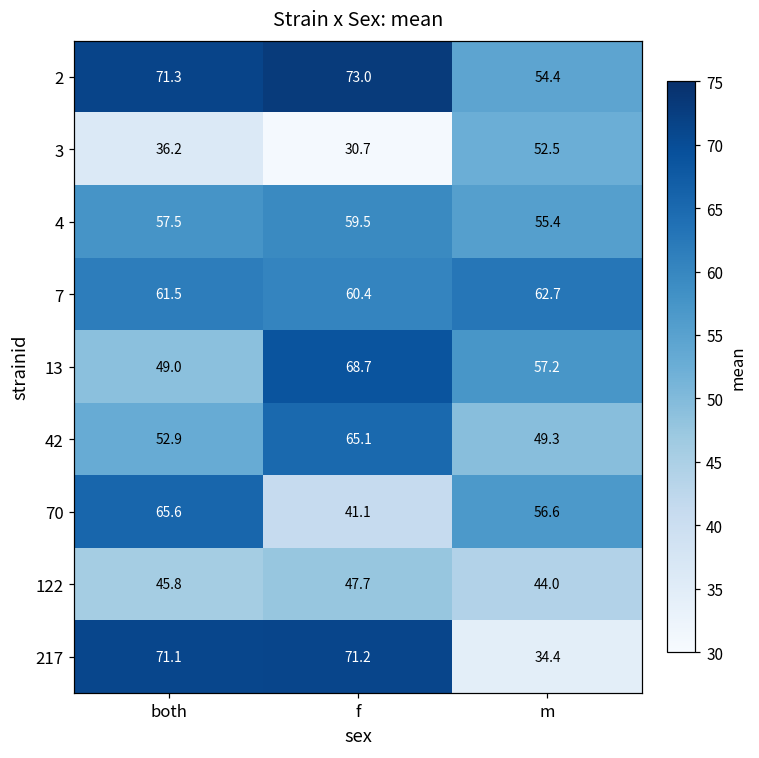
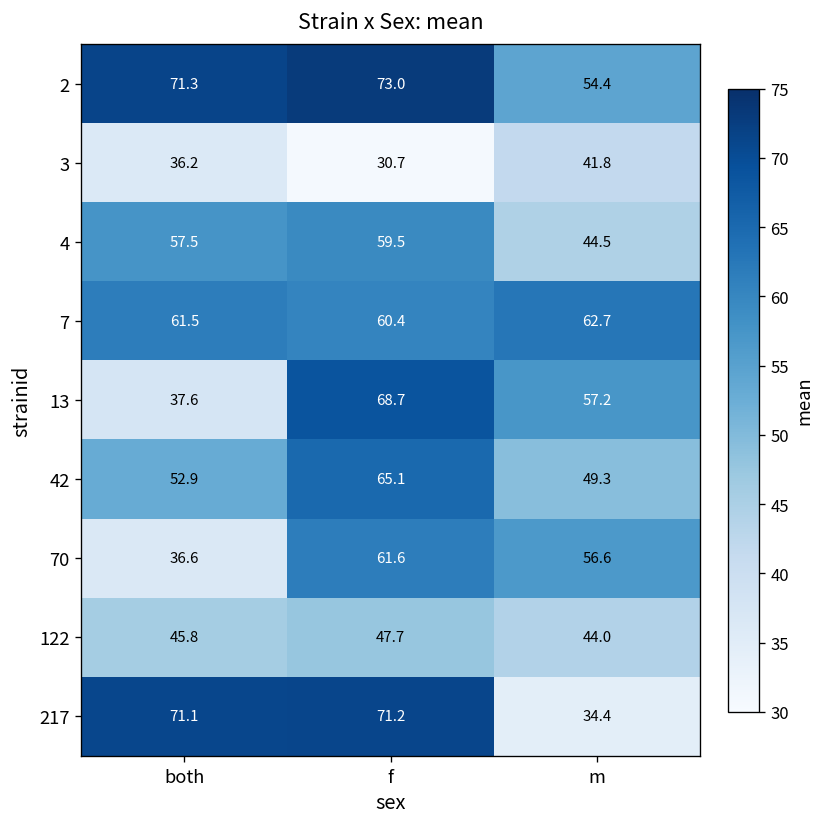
  {
    "2": {
      "both": 71.3,
      "f": 73.0,
      "m": 54.4
    },
    "3": {
      "both": 36.2,
      "f": 30.7,
-     "m": 52.5
+     "m": 41.8
    },
    "4": {
      "both": 57.5,
      "f": 59.5,
-     "m": 55.4
+     "m": 44.5
    },
    "7": {
      "both": 61.5,
      "f": 60.4,
      "m": 62.7
    },
    "13": {
-     "both": 49.0,
+     "both": 37.6,
      "f": 68.7,
      "m": 57.2
    },
    "42": {
      "both": 52.9,
      "f": 65.1,
      "m": 49.3
    },
    "70": {
-     "both": 65.6,
-     "f": 41.1,
+     "both": 36.6,
+     "f": 61.6,
      "m": 56.6
    },
    "122": {
      "both": 45.8,
      "f": 47.7,
      "m": 44.0
    },
    "217": {
      "both": 71.1,
      "f": 71.2,
      "m": 34.4
    }
  }
